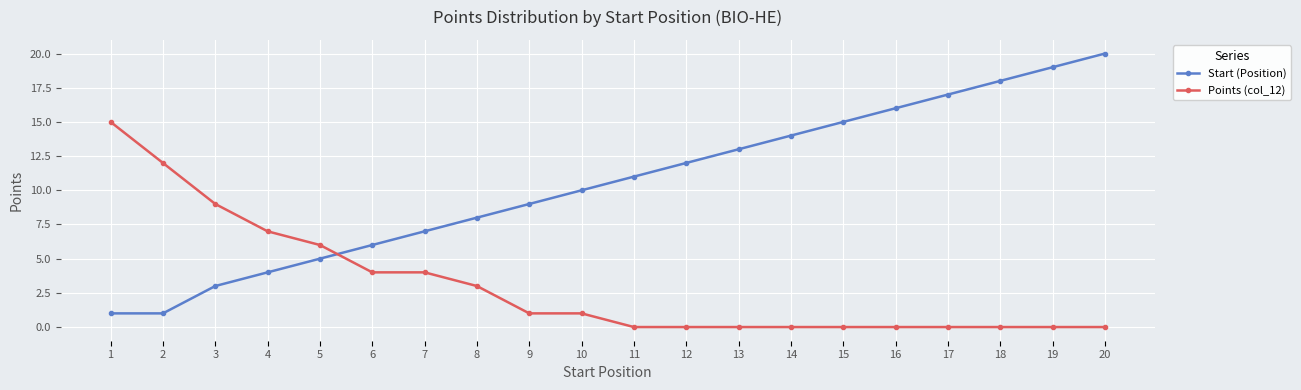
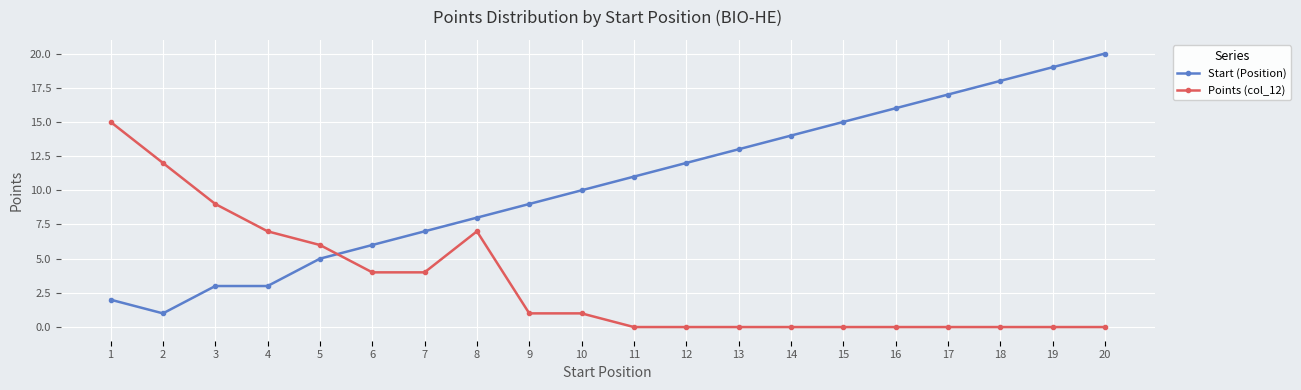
  {
    "Start (Position)": {
-     "1": 1,
+     "1": 2,
      "2": 1,
      "3": 3,
-     "4": 4,
+     "4": 3,
      "5": 5,
      "6": 6,
      "7": 7,
      "8": 8,
      "9": 9,
      "10": 10,
      "11": 11,
      "12": 12,
      "13": 13,
      "14": 14,
      "15": 15,
      "16": 16,
      "17": 17,
      "18": 18,
      "19": 19,
      "20": 20
    },
    "Points (col_12)": {
      "1": 15,
      "2": 12,
      "3": 9,
      "4": 7,
      "5": 6,
      "6": 4,
      "7": 4,
-     "8": 3,
+     "8": 7,
      "9": 1,
      "10": 1,
      "11": 0,
      "12": 0,
      "13": 0,
      "14": 0,
      "15": 0,
      "16": 0,
      "17": 0,
      "18": 0,
      "19": 0,
      "20": 0
    }
  }
